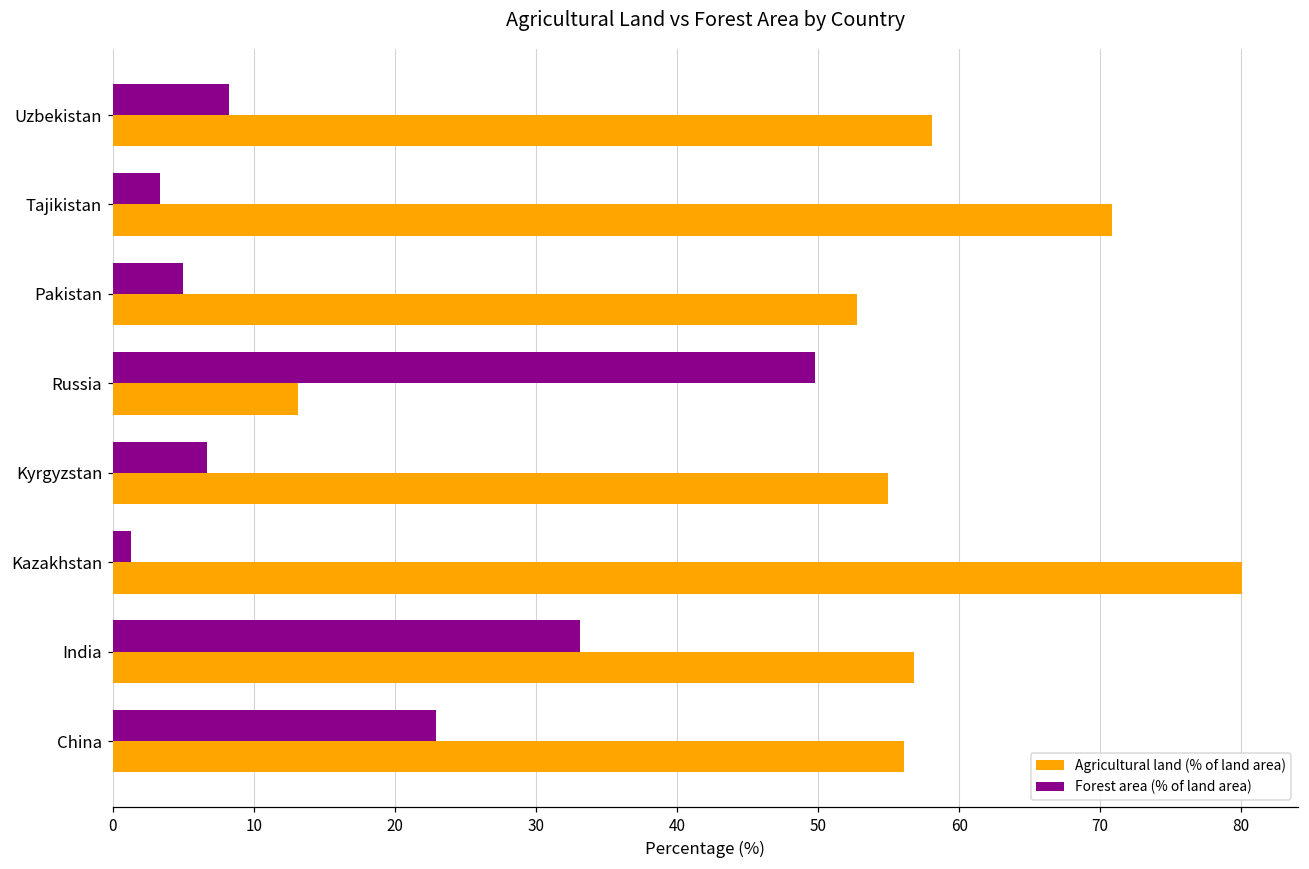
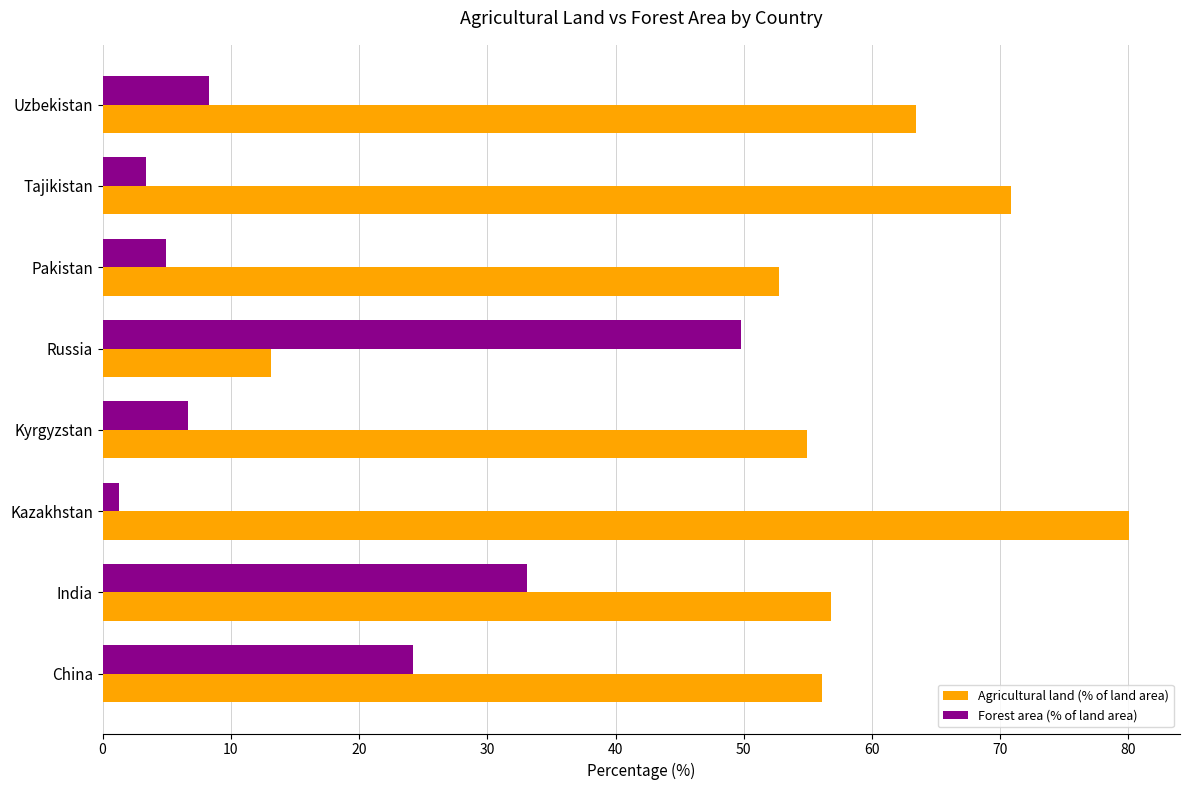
  {
    "Agricultural land (% of land area)": {
-     "Uzbekistan": 58.1,
+     "Uzbekistan": 63.4,
      "Tajikistan": 70.9,
      "Pakistan": 52.8,
      "Russia": 13.2,
      "Kyrgyzstan": 55.0,
      "Kazakhstan": 80.0,
      "India": 56.8,
      "China": 56.1
    },
    "Forest area (% of land area)": {
      "Uzbekistan": 8.3,
      "Tajikistan": 3.4,
      "Pakistan": 4.9,
      "Russia": 49.8,
      "Kyrgyzstan": 6.7,
      "Kazakhstan": 1.3,
      "India": 33.1,
-     "China": 22.9
+     "China": 24.2
    }
  }
